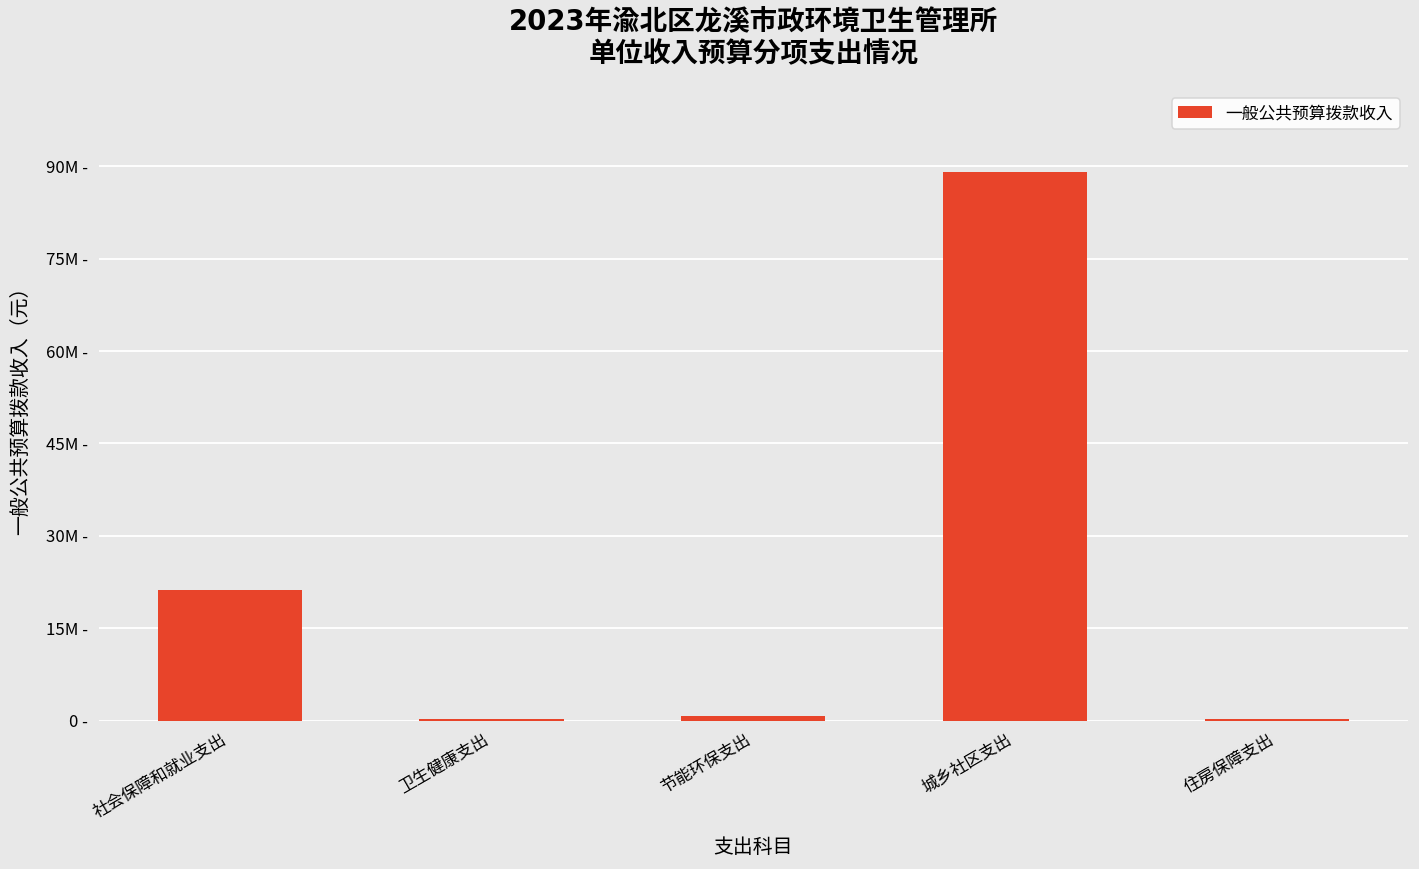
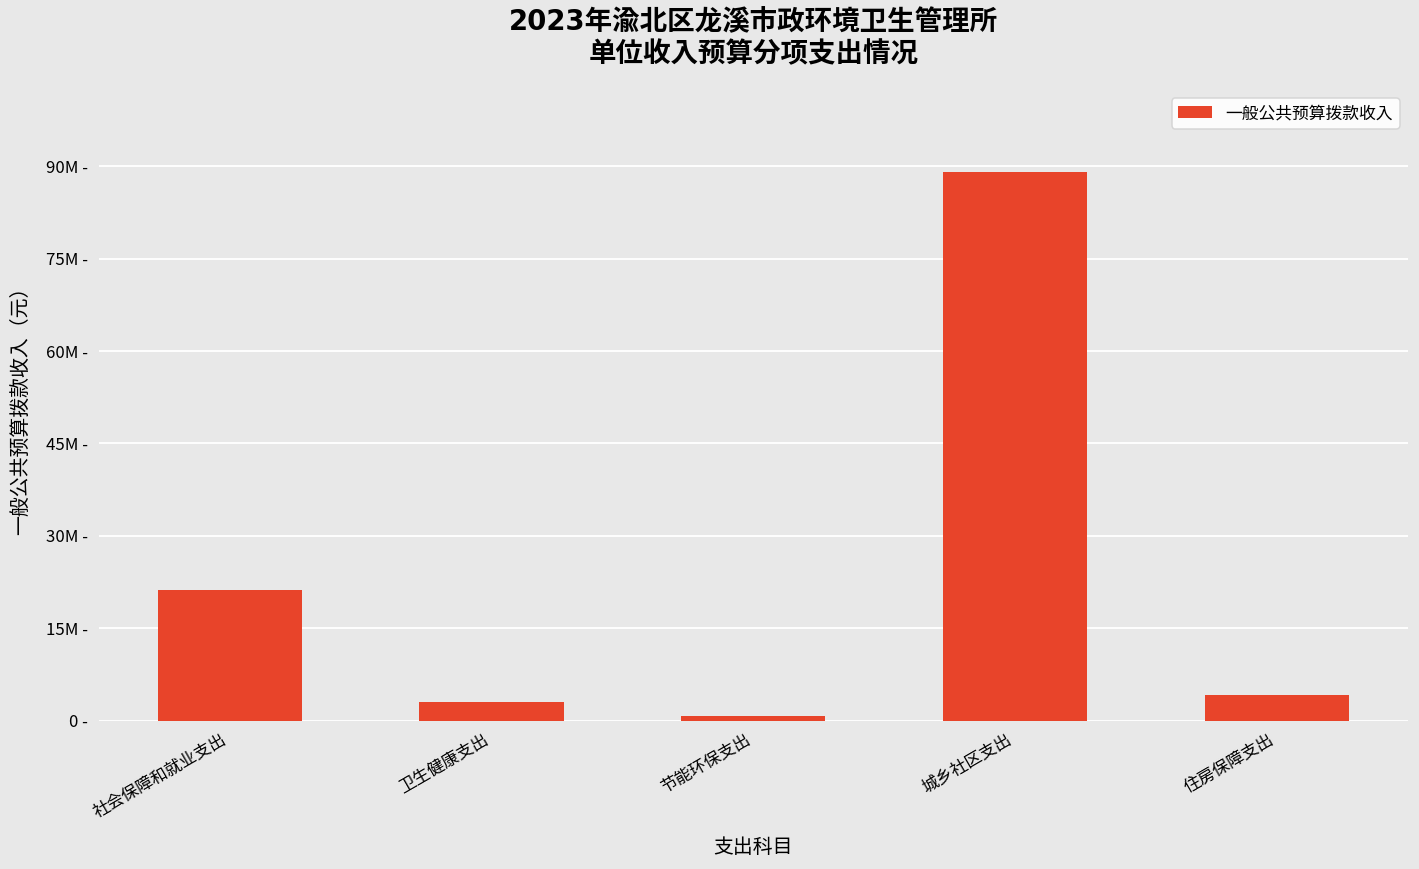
  {
    "社会保障和就业支出": "21M -",
-   "卫生健康支出": "0M -",
+   "卫生健康支出": "3M -",
    "节能环保支出": "1M -",
    "城乡社区支出": "89M -",
-   "住房保障支出": "0M -"
+   "住房保障支出": "4M -"
  }
